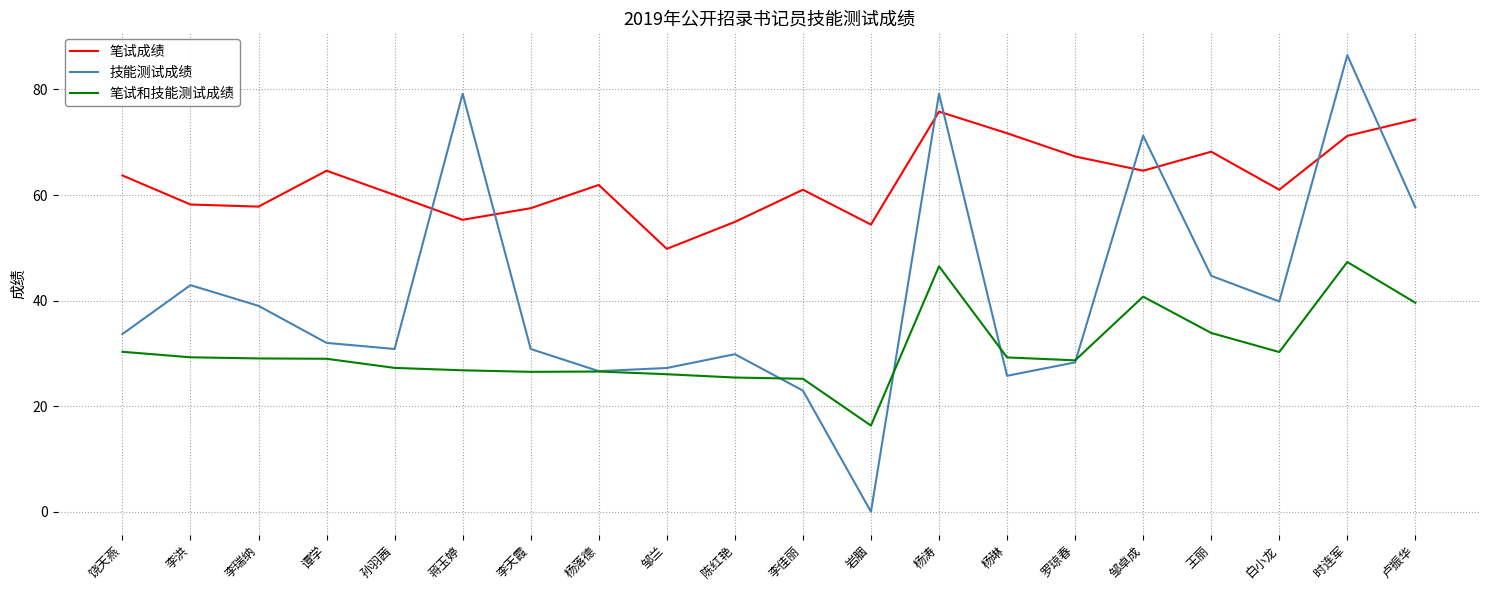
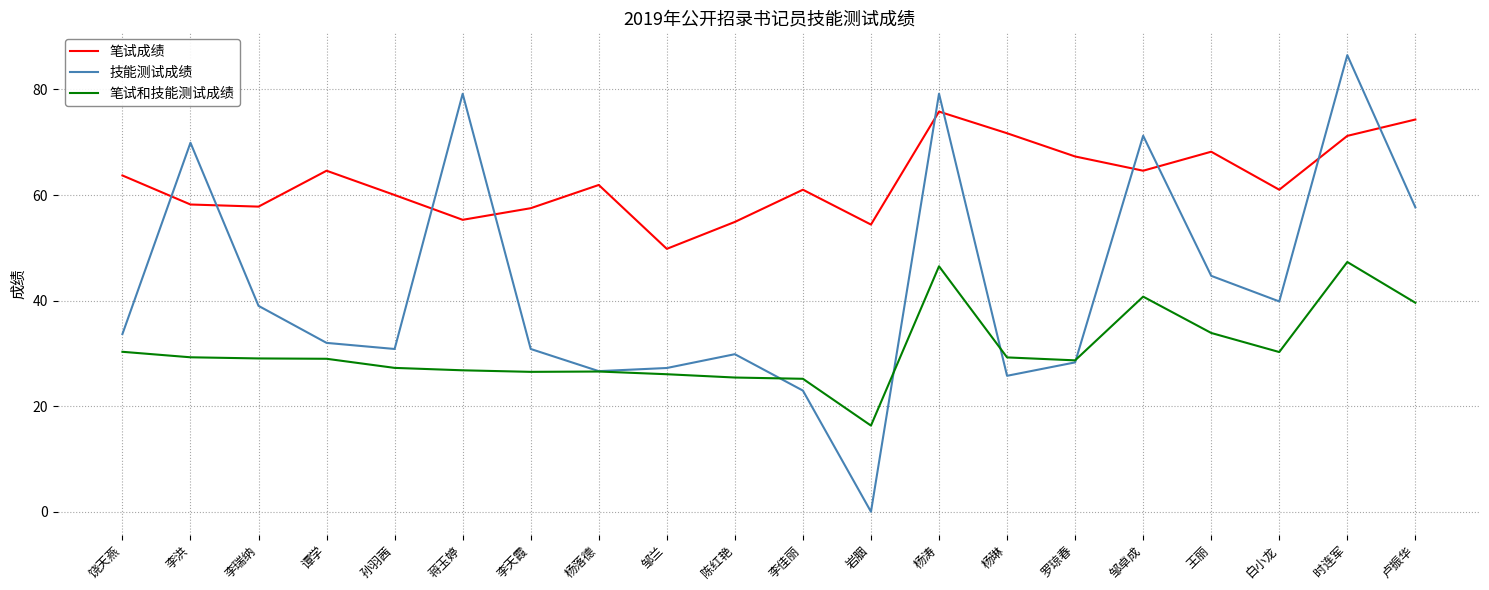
  {
    "笔试成绩": {
      "饶天燕": 64,
      "李洪": 58,
      "李瑞纳": 58,
      "谭学": 65,
      "孙羽茜": 60,
      "蒋玉婷": 55,
      "李天霞": 58,
      "杨落德": 62,
      "邹兰": 50,
      "陈红艳": 55,
      "李佳丽": 61,
      "岩胭": 54,
      "杨涛": 76,
      "杨琳": 72,
      "罗琼春": 67,
      "邹卓成": 65,
      "王丽": 68,
      "白小龙": 61,
      "时连军": 71,
      "卢振华": 74
    },
    "技能测试成绩": {
      "饶天燕": 34,
-     "李洪": 43,
+     "李洪": 70,
      "李瑞纳": 39,
      "谭学": 32,
      "孙羽茜": 31,
      "蒋玉婷": 79,
      "李天霞": 31,
      "邹兰": 27,
      "陈红艳": 30,
      "李佳丽": 23,
      "岩胭": 0,
      "杨涛": 79,
      "杨琳": 26,
      "邹卓成": 71,
      "王丽": 45,
      "白小龙": 40,
      "时连军": 86,
      "卢振华": 58
    },
    "笔试和技能测试成绩": {
      "饶天燕": 30,
      "李洪": 29,
      "李瑞纳": 29,
      "谭学": 29,
      "孙羽茜": 27,
      "蒋玉婷": 27,
      "李天霞": 26,
      "邹兰": 26,
      "陈红艳": 25,
      "李佳丽": 25,
      "岩胭": 16,
      "杨涛": 46,
      "杨琳": 29,
      "邹卓成": 41,
      "王丽": 34,
      "白小龙": 30,
      "时连军": 47,
      "卢振华": 40
    }
  }
